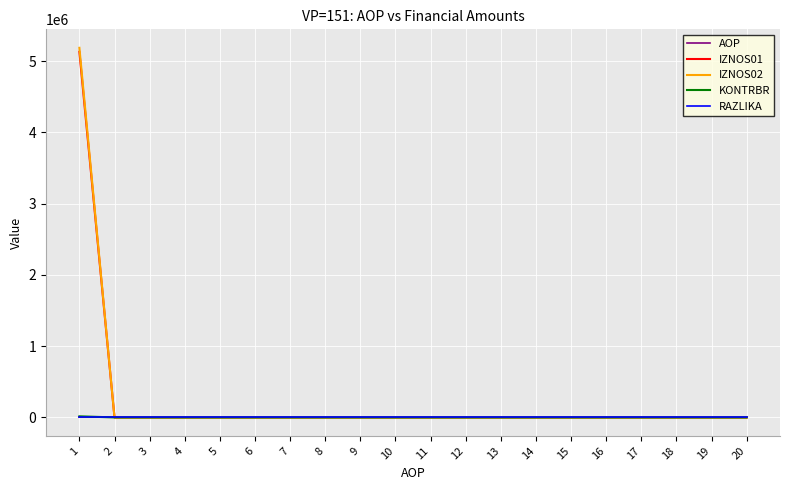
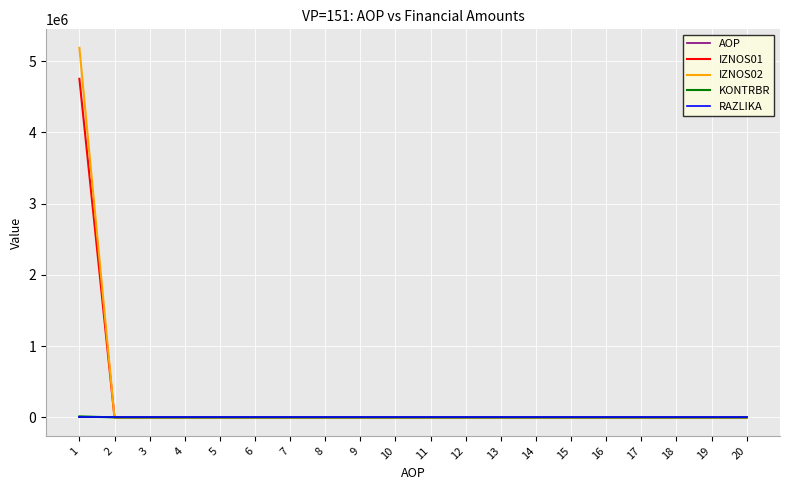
  {
    "IZNOS01": {
-     "1": 5100000
+     "1": 4800000
    },
    "IZNOS02": {
      "1": 5200000
    }
  }
